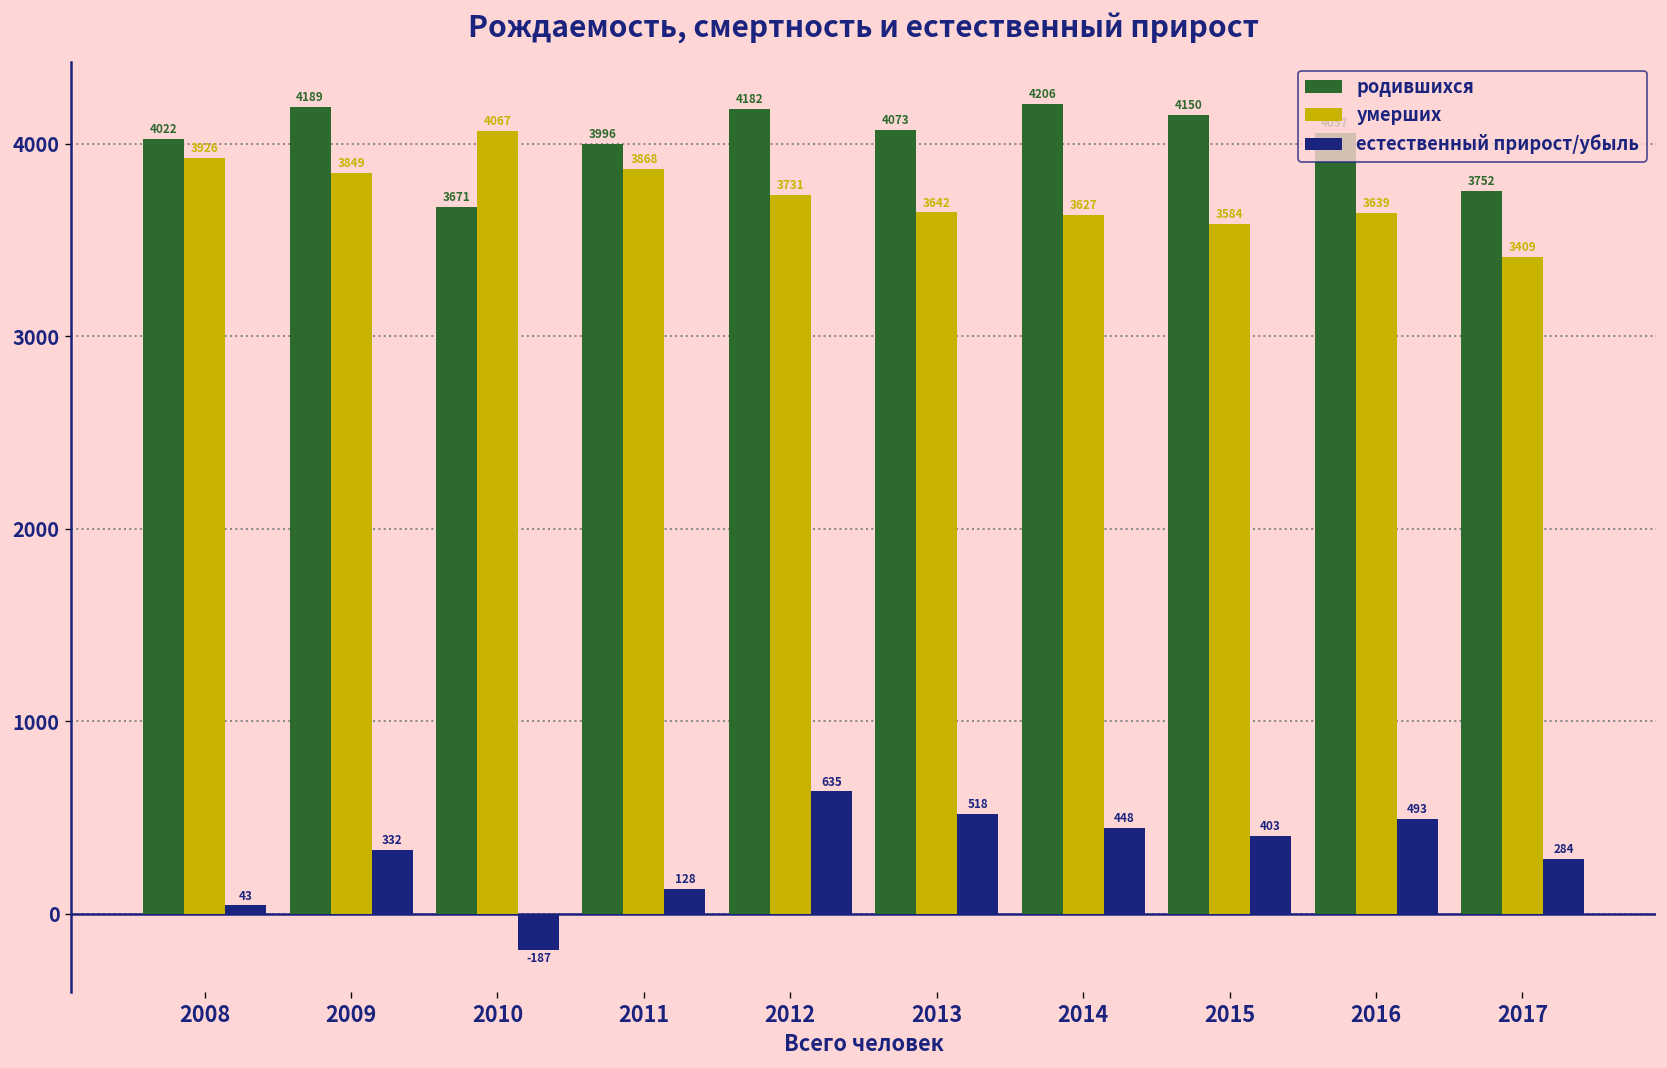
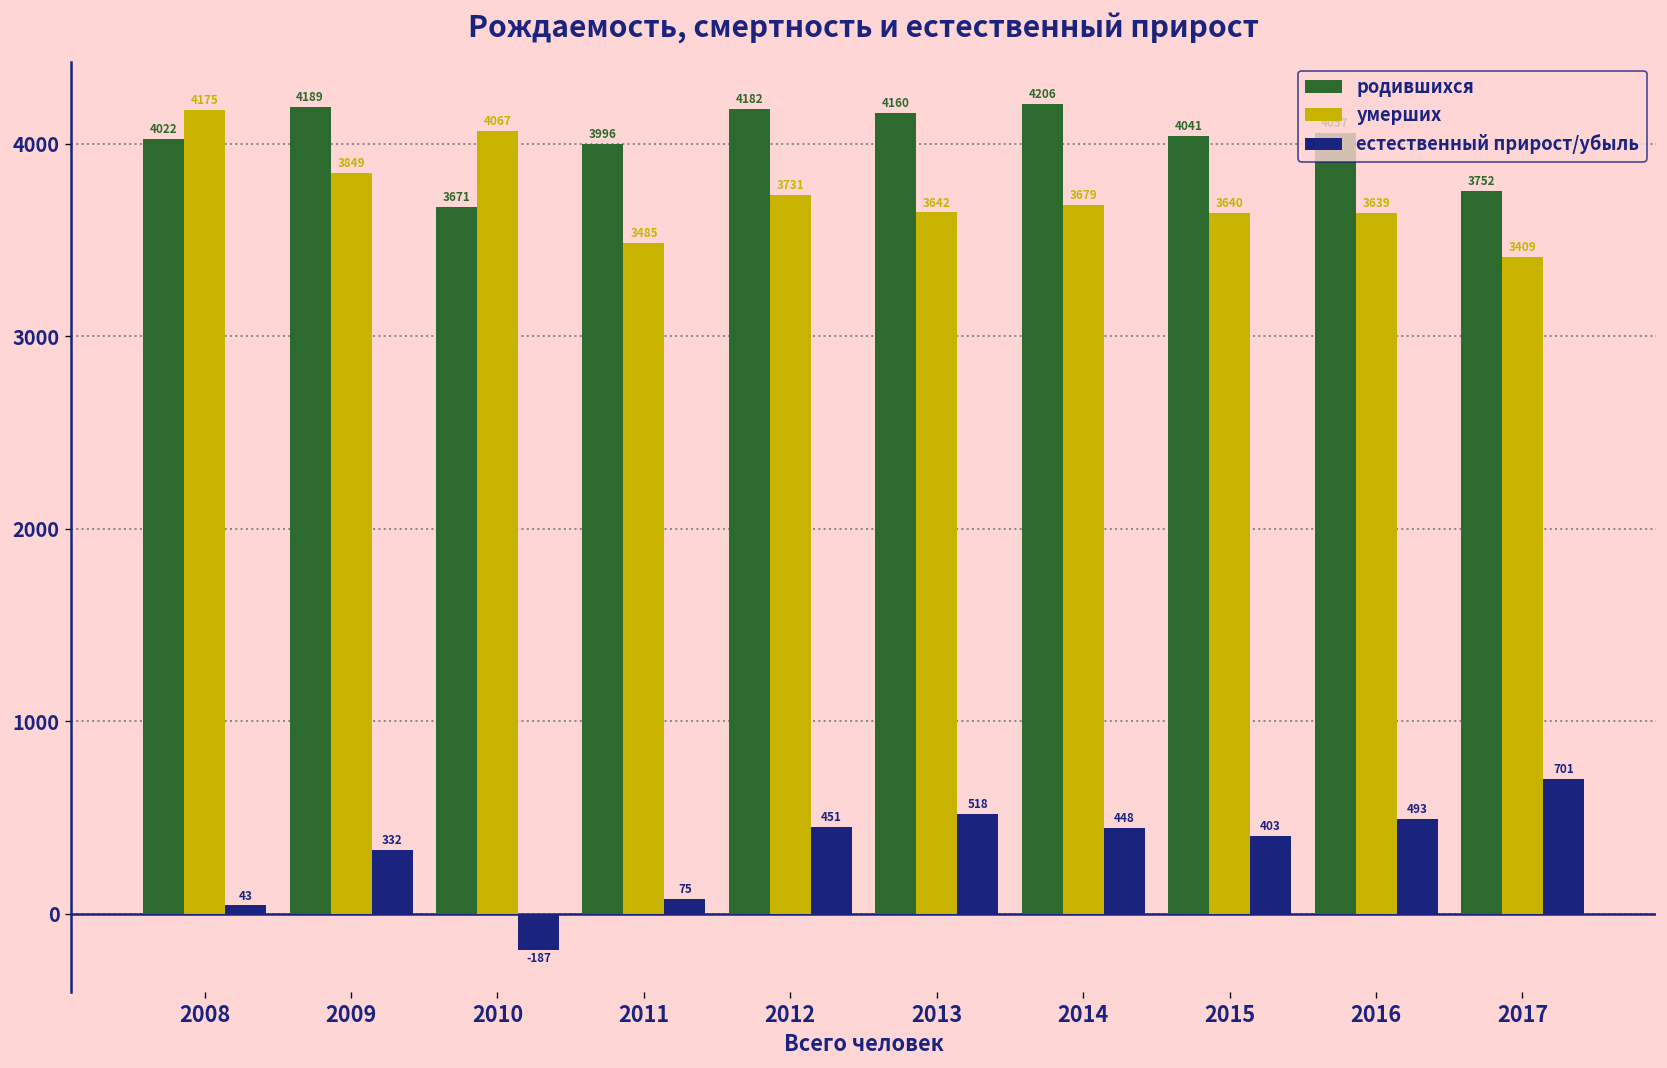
  {
    "родившихся": {
      "2008": 4022,
      "2009": 4189,
      "2010": 3671,
      "2011": 3996,
      "2012": 4182,
-     "2013": 4073,
+     "2013": 4160,
      "2014": 4206,
-     "2015": 4150,
+     "2015": 4041,
      "2017": 3752
    },
    "умерших": {
-     "2008": 3926,
+     "2008": 4175,
      "2009": 3849,
      "2010": 4067,
-     "2011": 3868,
+     "2011": 3485,
      "2012": 3731,
      "2013": 3642,
-     "2014": 3627,
-     "2015": 3584,
+     "2014": 3679,
+     "2015": 3640,
      "2016": 3639,
      "2017": 3409
    },
    "естественный прирост/убыль": {
      "2008": 43,
      "2009": 332,
      "2010": -187,
-     "2011": 128,
-     "2012": 635,
+     "2011": 75,
+     "2012": 451,
      "2013": 518,
      "2014": 448,
      "2015": 403,
      "2016": 493,
-     "2017": 284
+     "2017": 701
    }
  }
